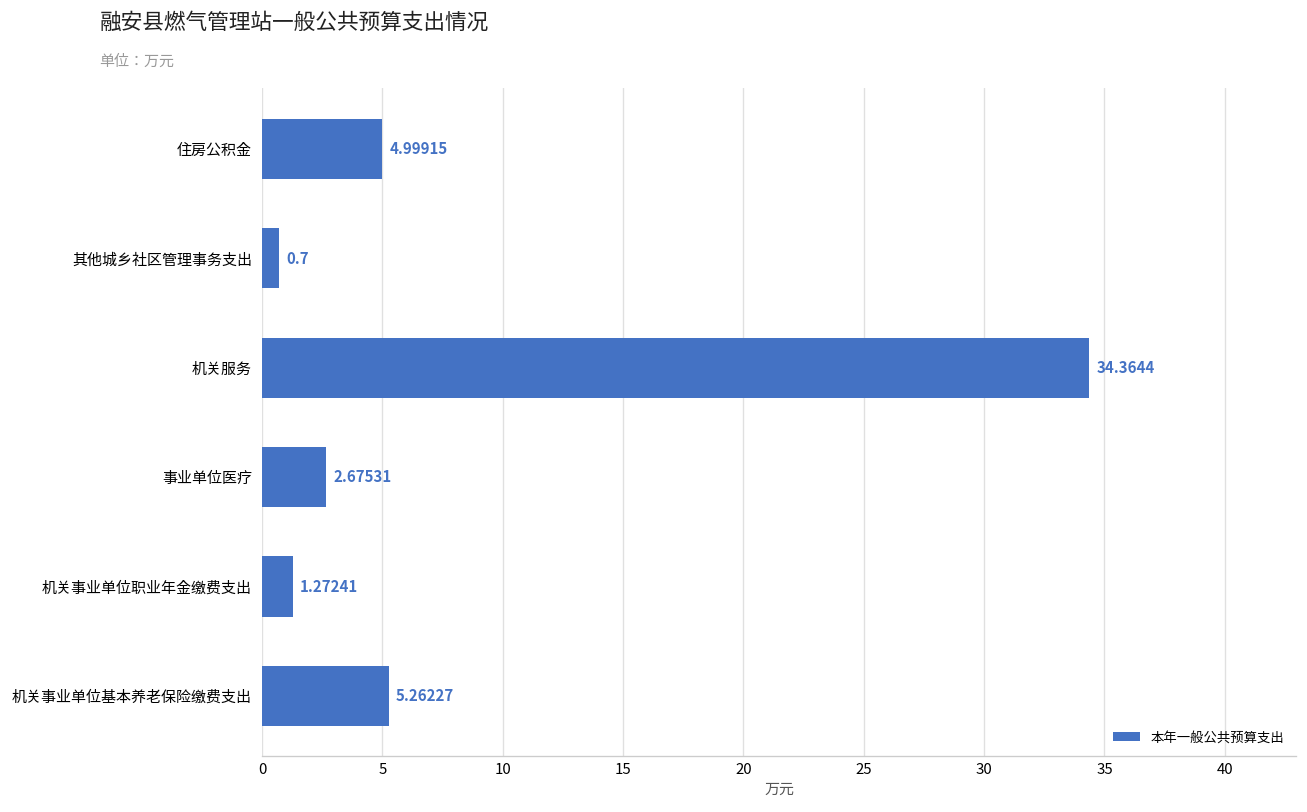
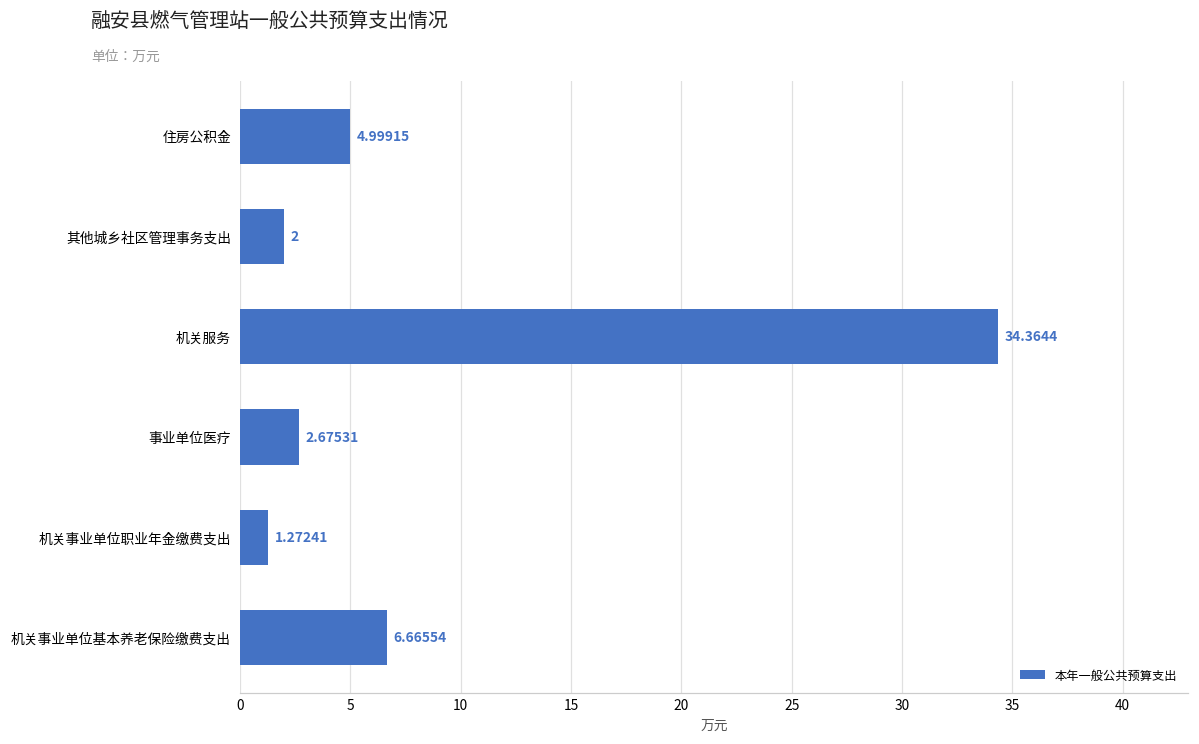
  {
    "住房公积金": 4.99915,
-   "其他城乡社区管理事务支出": 0.7,
+   "其他城乡社区管理事务支出": 2,
    "机关服务": 34.3644,
    "事业单位医疗": 2.67531,
    "机关事业单位职业年金缴费支出": 1.27241,
-   "机关事业单位基本养老保险缴费支出": 5.26227
+   "机关事业单位基本养老保险缴费支出": 6.66554
  }
